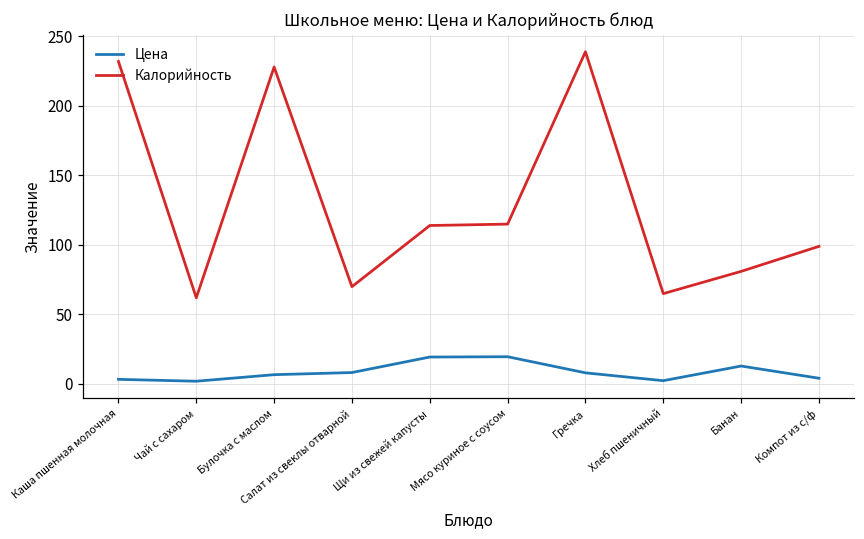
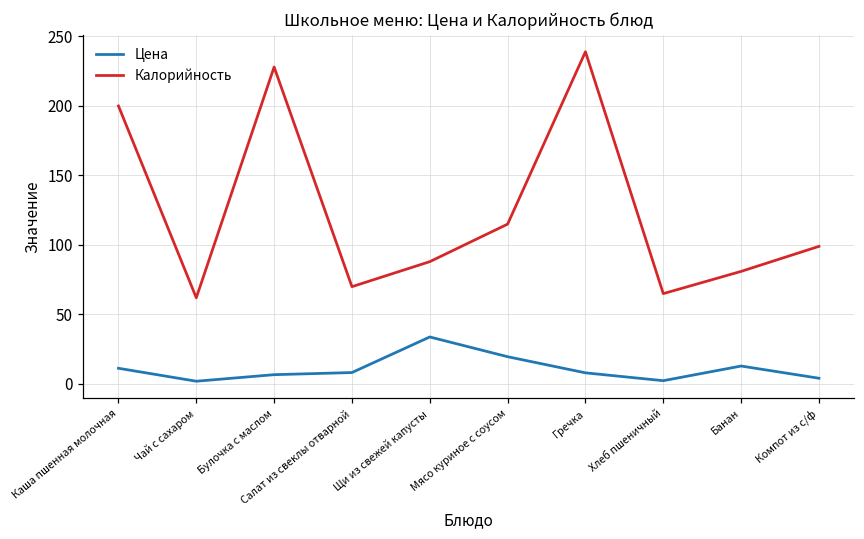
  {
    "Цена": {
-     "Каша пшенная молочная": 3,
+     "Каша пшенная молочная": 11,
      "Чай с сахаром": 2,
      "Булочка с маслом": 7,
      "Салат из свеклы отварной": 8,
-     "Щи из свежей капусты": 19,
+     "Щи из свежей капусты": 34,
      "Мясо куриное с соусом": 20,
      "Гречка": 8,
      "Хлеб пшеничный": 2,
      "Банан": 13,
      "Компот из с/ф": 4
    },
    "Калорийность": {
-     "Каша пшенная молочная": 232,
+     "Каша пшенная молочная": 200,
      "Чай с сахаром": 62,
      "Булочка с маслом": 228,
      "Салат из свеклы отварной": 70,
-     "Щи из свежей капусты": 114,
+     "Щи из свежей капусты": 88,
      "Мясо куриное с соусом": 115,
      "Гречка": 239,
      "Хлеб пшеничный": 65,
      "Банан": 81,
      "Компот из с/ф": 99
    }
  }
